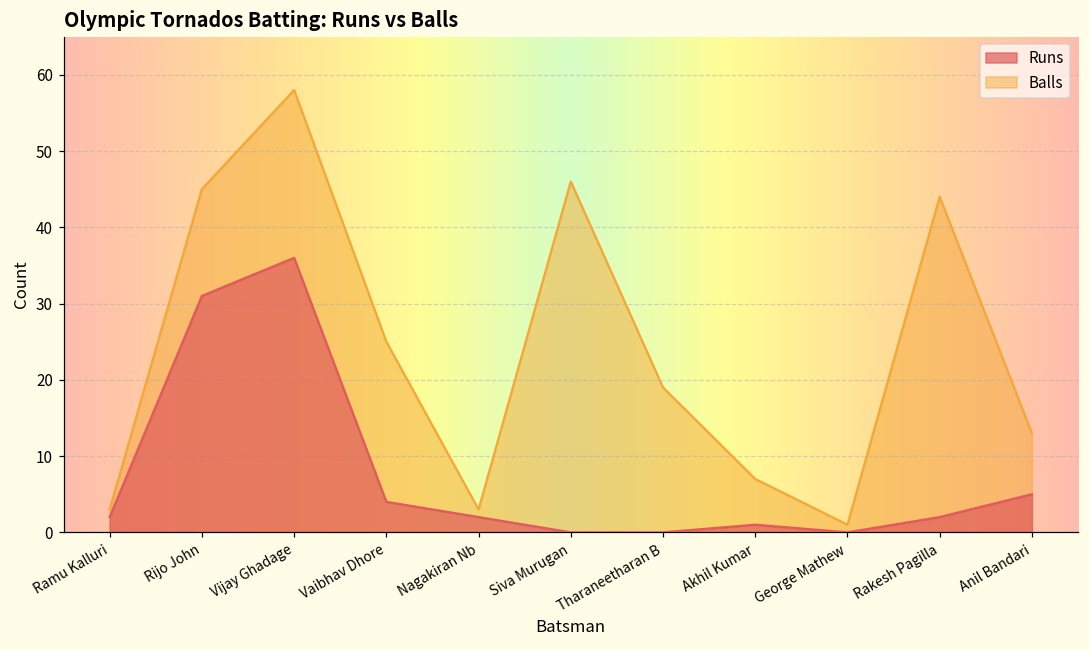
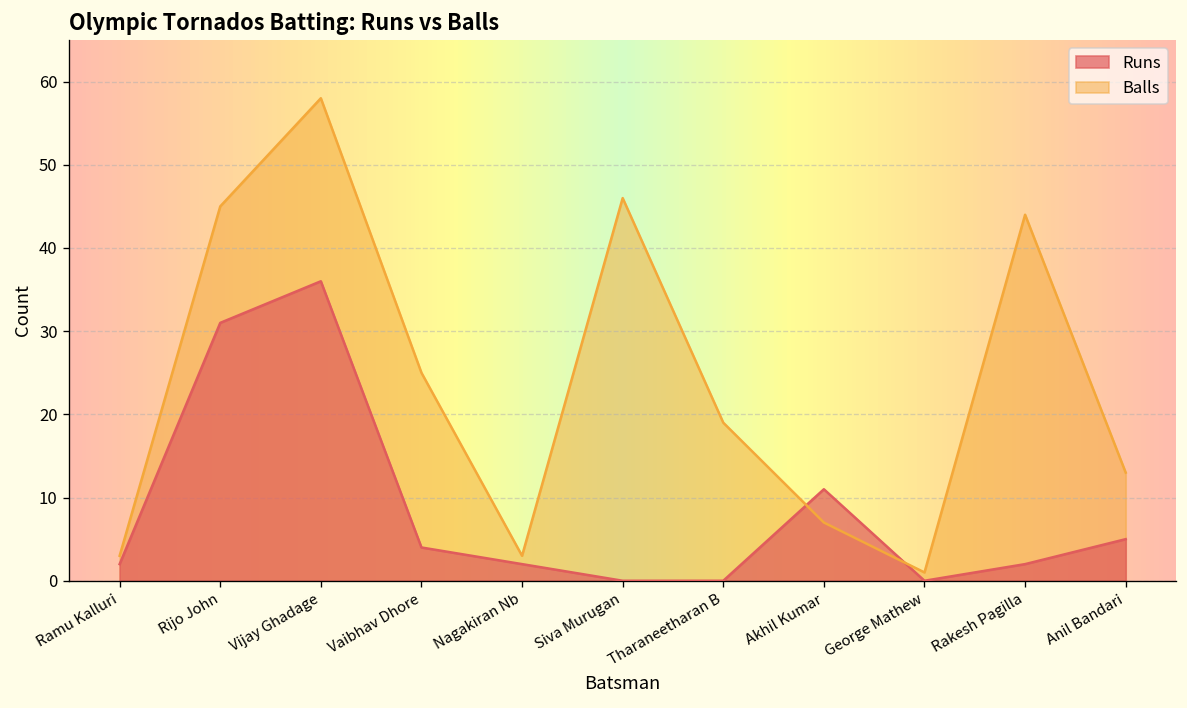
  {
    "Runs": {
      "Ramu Kalluri": 2,
      "Rijo John": 31,
      "Vijay Ghadage": 36,
      "Vaibhav Dhore": 4,
      "Nagakiran Nb": 2,
      "Siva Murugan": 0,
      "Tharaneetharan B": 0,
-     "Akhil Kumar": 1,
+     "Akhil Kumar": 11,
      "George Mathew": 0,
      "Rakesh Pagilla": 2,
      "Anil Bandari": 5
    },
    "Balls": {
      "Ramu Kalluri": 3,
      "Rijo John": 45,
      "Vijay Ghadage": 58,
      "Vaibhav Dhore": 25,
      "Nagakiran Nb": 3,
      "Siva Murugan": 46,
      "Tharaneetharan B": 19,
      "Akhil Kumar": 7,
      "George Mathew": 1,
      "Rakesh Pagilla": 44,
      "Anil Bandari": 13
    }
  }
